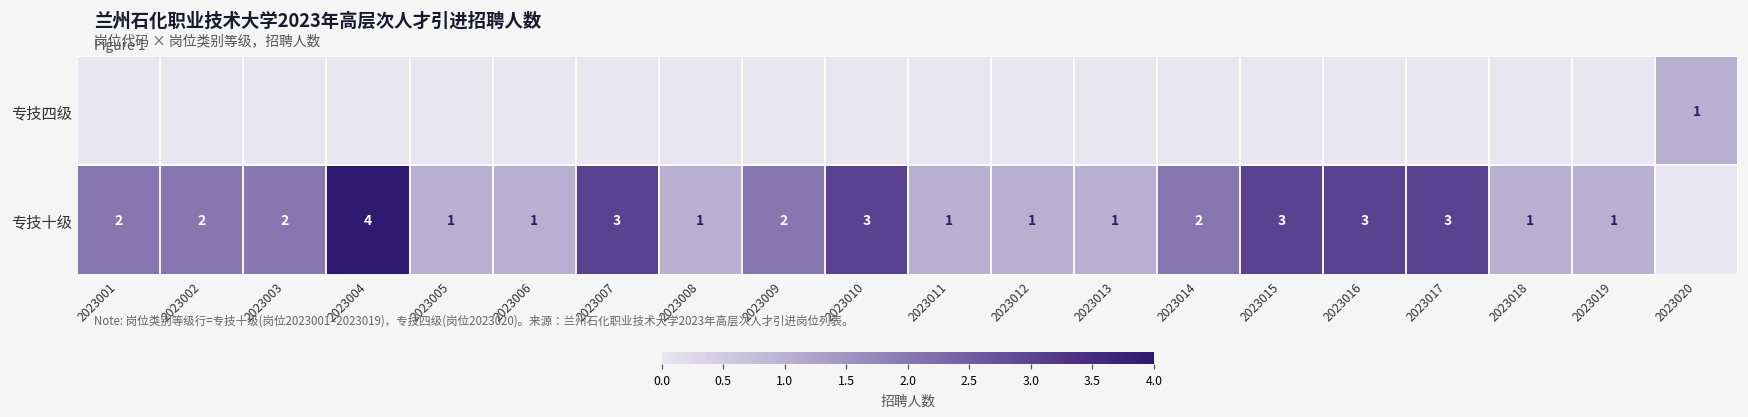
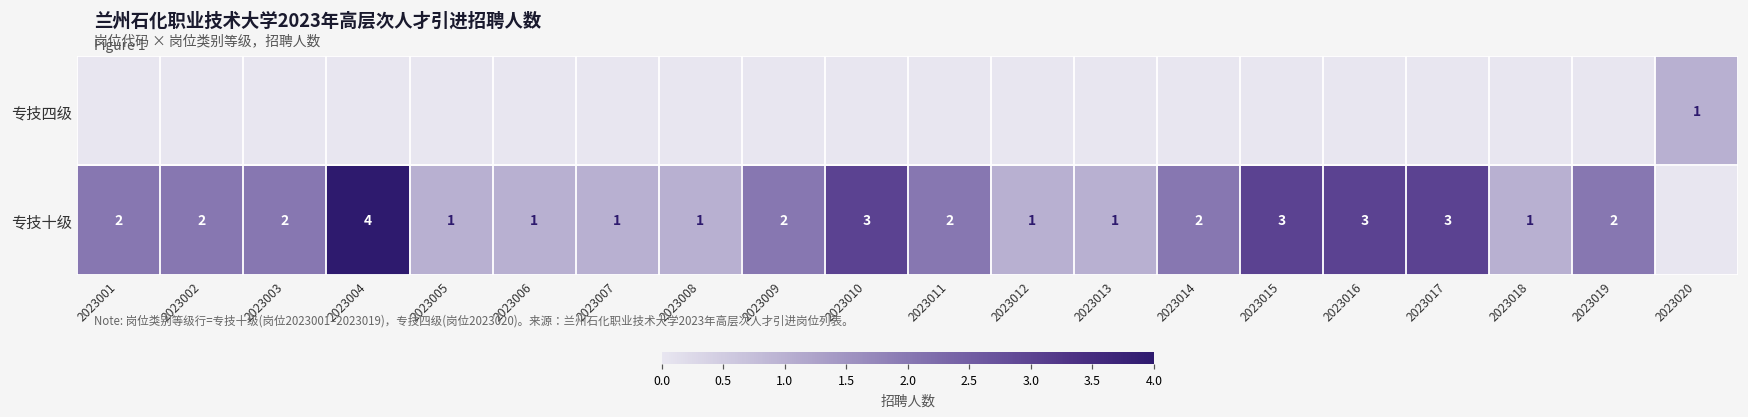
  {
    "专技四级": {
      "2023020": 1
    },
    "专技十级": {
      "2023001": 2,
      "2023002": 2,
      "2023003": 2,
      "2023004": 4,
      "2023005": 1,
      "2023006": 1,
-     "2023007": 3,
+     "2023007": 1,
      "2023008": 1,
      "2023009": 2,
      "2023010": 3,
-     "2023011": 1,
+     "2023011": 2,
      "2023012": 1,
      "2023013": 1,
      "2023014": 2,
      "2023015": 3,
      "2023016": 3,
      "2023017": 3,
      "2023018": 1,
-     "2023019": 1
+     "2023019": 2
    }
  }
